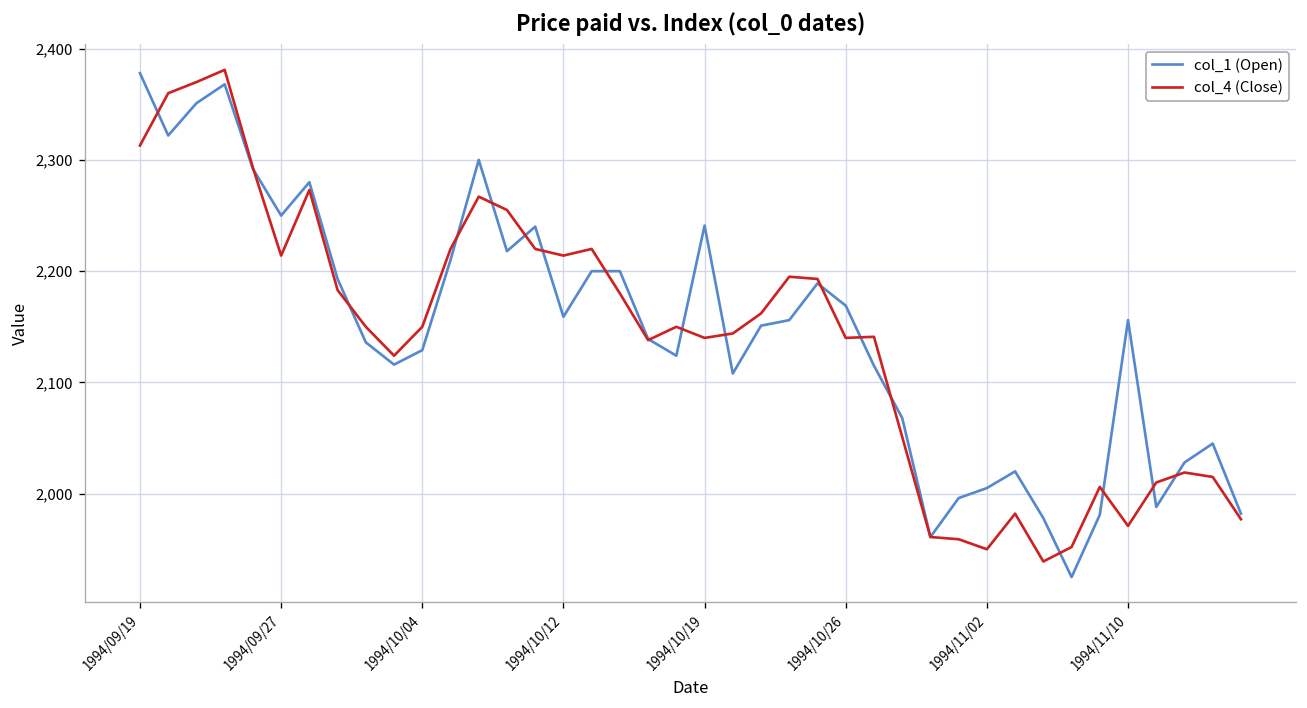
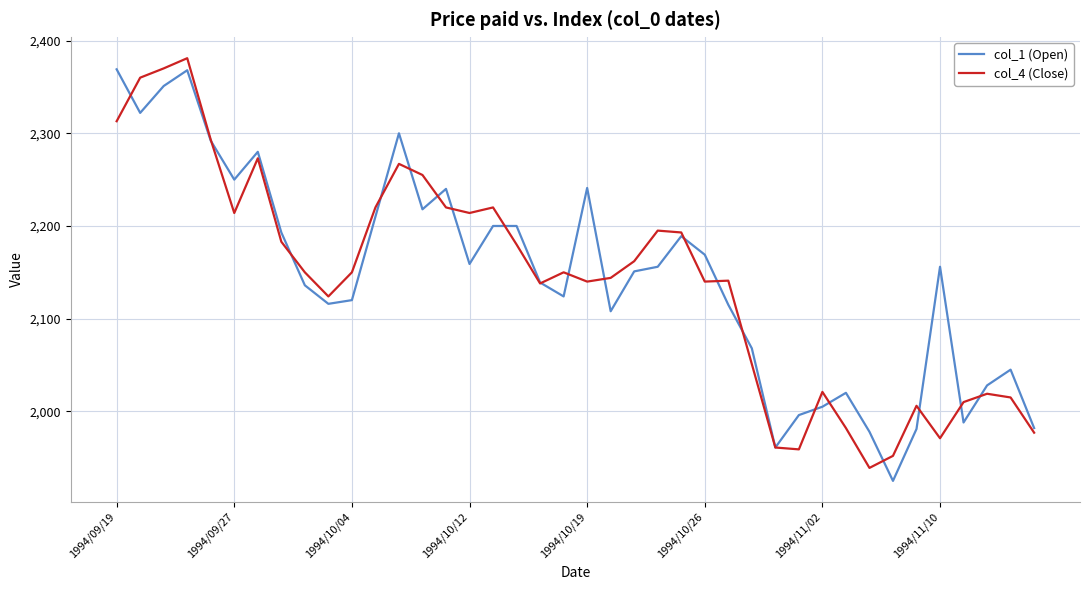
  {
    "col_1 (Open)": {
-     "1994/09/19": "2,380",
+     "1994/09/19": "2,370",
      "1994/09/27": "2,250",
-     "1994/10/04": "2,130",
+     "1994/10/04": "2,120",
      "1994/10/12": "2,160",
      "1994/10/19": "2,240",
      "1994/10/26": "2,170",
      "1994/11/02": "2,010",
      "1994/11/10": "2,160"
    },
    "col_4 (Close)": {
      "1994/09/19": "2,310",
      "1994/09/27": "2,210",
      "1994/10/04": "2,150",
      "1994/10/12": "2,210",
      "1994/10/19": "2,140",
      "1994/10/26": "2,140",
-     "1994/11/02": "1,950",
+     "1994/11/02": "2,020",
      "1994/11/10": "1,970"
    }
  }
